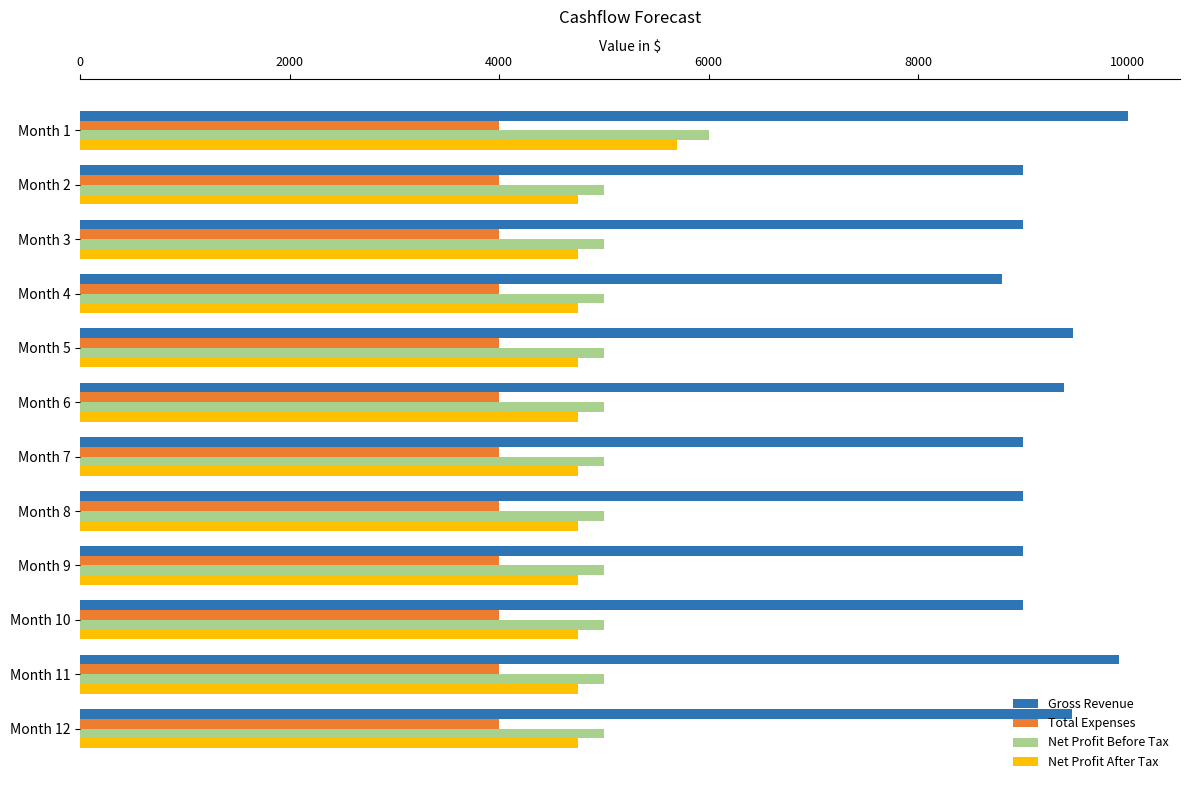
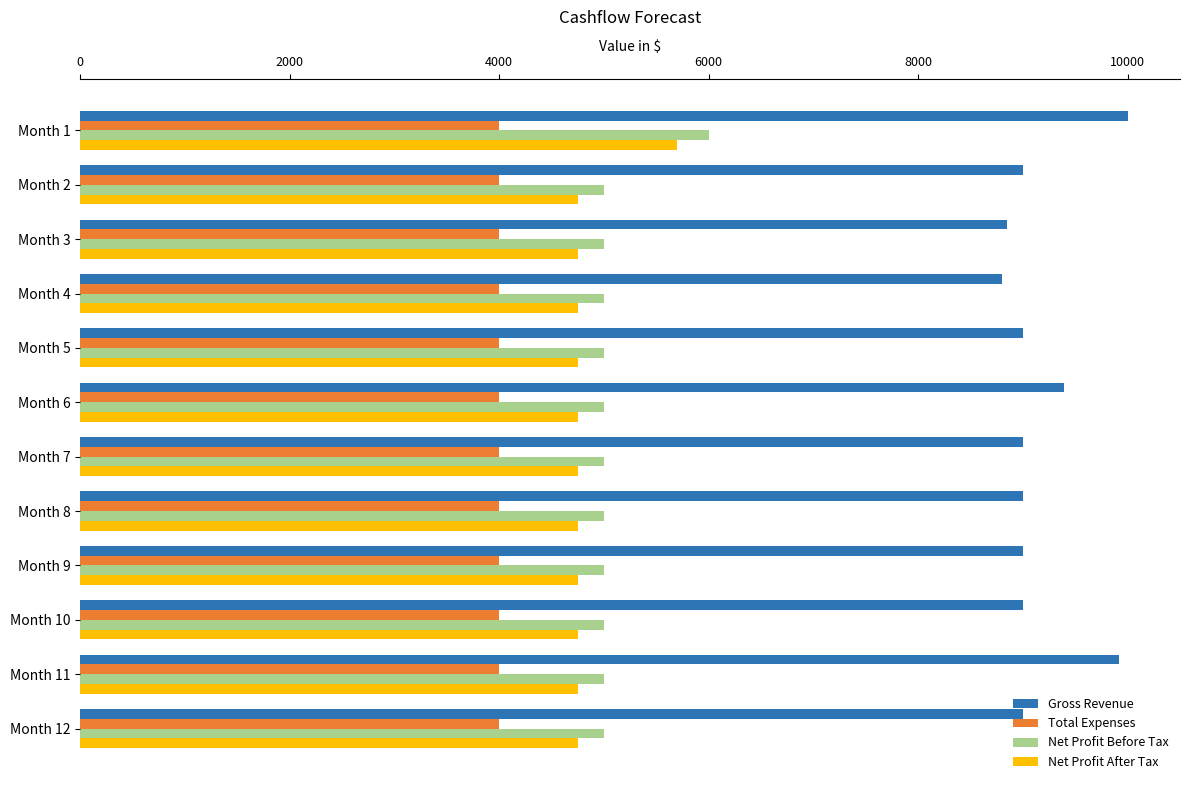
  {
    "Gross Revenue": {
      "Month 1": 10000,
      "Month 2": 9000,
-     "Month 3": 9000,
+     "Month 3": 8850,
      "Month 4": 8800,
-     "Month 5": 9480,
+     "Month 5": 9000,
      "Month 6": 9390,
      "Month 7": 9000,
      "Month 8": 9000,
      "Month 9": 9000,
      "Month 10": 9000,
      "Month 11": 9920,
-     "Month 12": 9470
+     "Month 12": 9000
    },
    "Total Expenses": {
      "Month 1": 4000,
      "Month 2": 4000,
      "Month 3": 4000,
      "Month 4": 4000,
      "Month 5": 4000,
      "Month 6": 4000,
      "Month 7": 4000,
      "Month 8": 4000,
      "Month 9": 4000,
      "Month 10": 4000,
      "Month 11": 4000,
      "Month 12": 4000
    },
    "Net Profit Before Tax": {
      "Month 1": 6000,
      "Month 2": 5000,
      "Month 3": 5000,
      "Month 4": 5000,
      "Month 5": 5000,
      "Month 6": 5000,
      "Month 7": 5000,
      "Month 8": 5000,
      "Month 9": 5000,
      "Month 10": 5000,
      "Month 11": 5000,
      "Month 12": 5000
    },
    "Net Profit After Tax": {
      "Month 1": 5700,
      "Month 2": 4750,
      "Month 3": 4750,
      "Month 4": 4750,
      "Month 5": 4750,
      "Month 6": 4750,
      "Month 7": 4750,
      "Month 8": 4750,
      "Month 9": 4750,
      "Month 10": 4750,
      "Month 11": 4750,
      "Month 12": 4750
    }
  }
